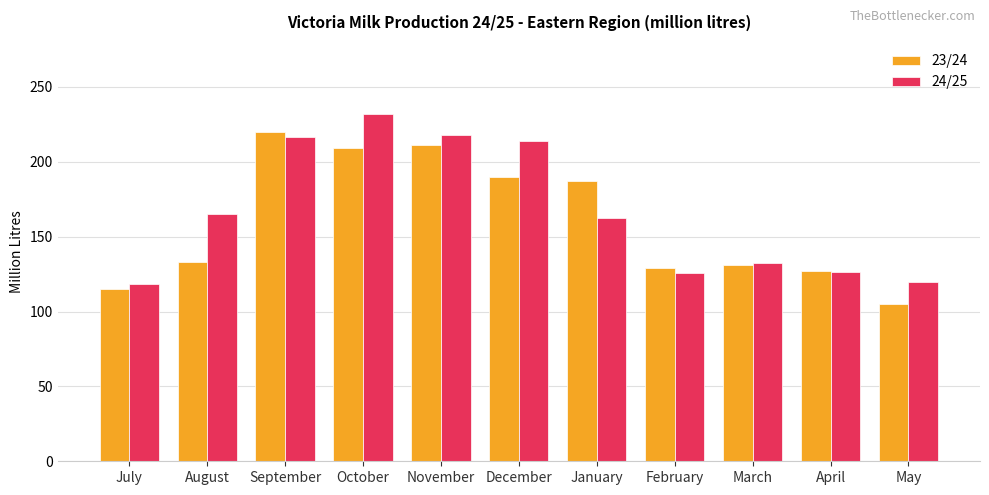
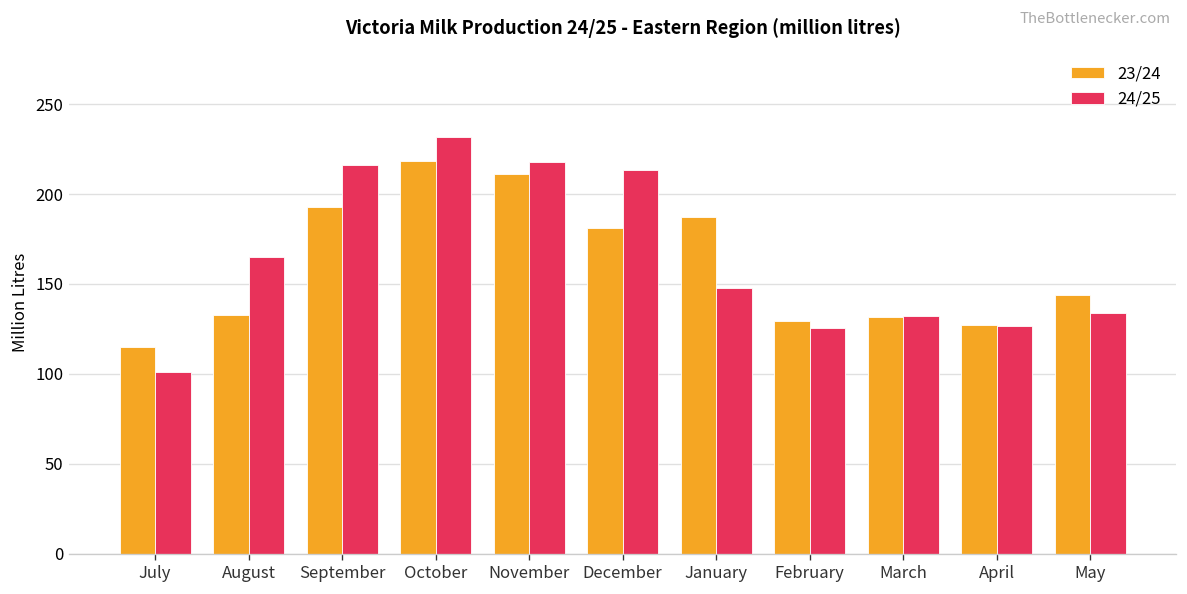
  {
    "23/24": {
      "July": 115,
      "August": 133,
-     "September": 220,
-     "October": 209,
+     "September": 193,
+     "October": 218,
      "November": 211,
-     "December": 190,
+     "December": 181,
      "January": 187,
      "February": 129,
      "March": 131,
      "April": 127,
-     "May": 105
+     "May": 144
    },
    "24/25": {
-     "July": 118,
+     "July": 101,
      "August": 165,
      "September": 216,
      "October": 232,
      "November": 218,
      "December": 214,
-     "January": 162,
+     "January": 148,
      "February": 126,
      "March": 132,
      "April": 126,
-     "May": 120
+     "May": 134
    }
  }
